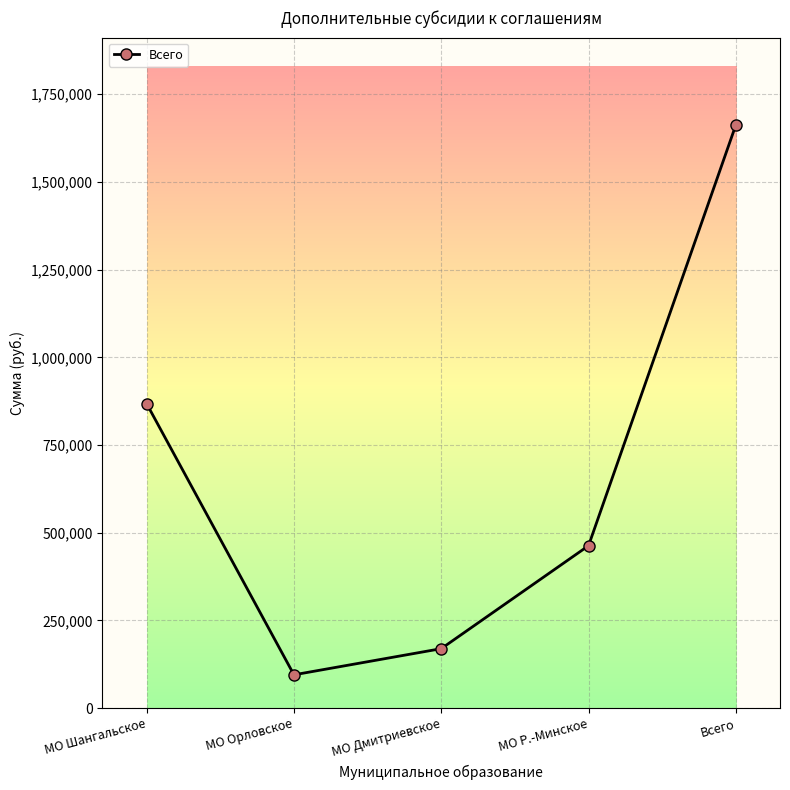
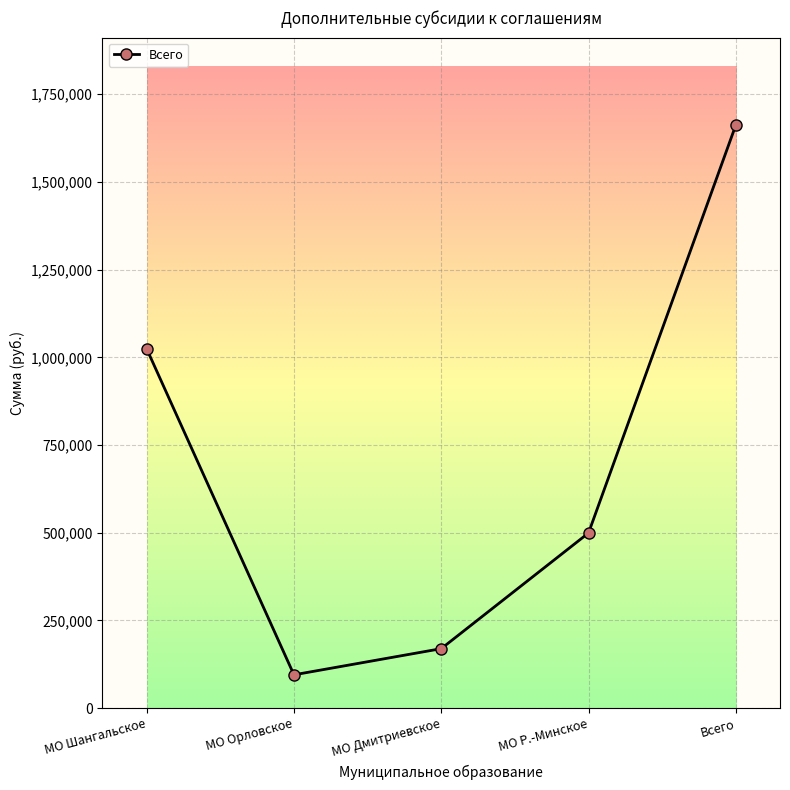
  {
-   "МО Шангальское": "870,000",
+   "МО Шангальское": "1,020,000",
    "МО Орловское": "100,000",
    "МО Дмитриевское": "170,000",
-   "МО Р.-Минское": "460,000",
+   "МО Р.-Минское": "500,000",
    "Всего": "1,660,000"
  }
